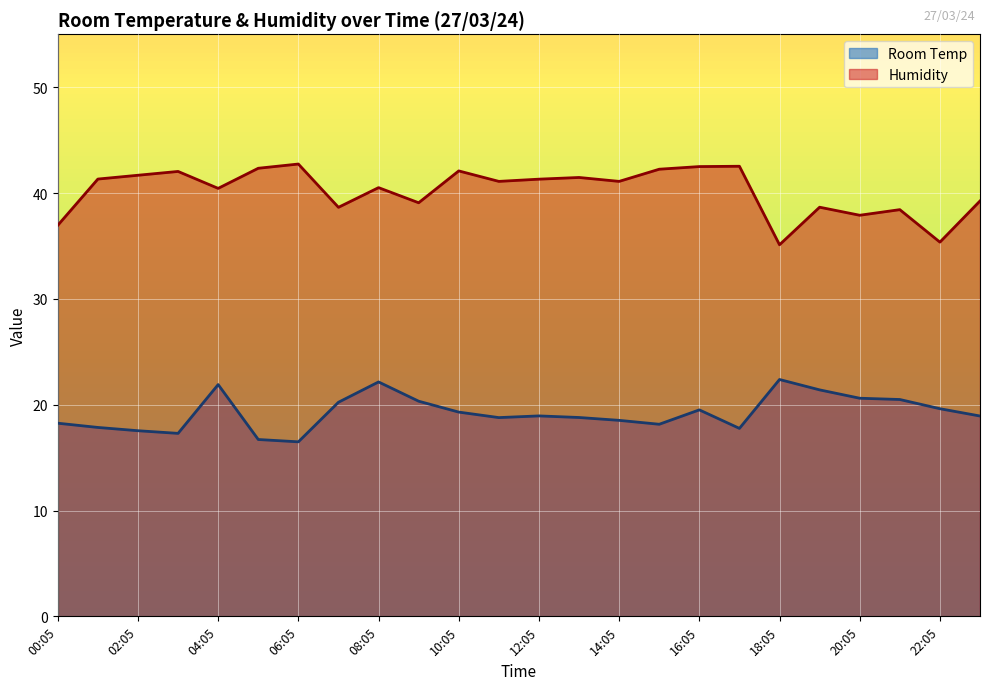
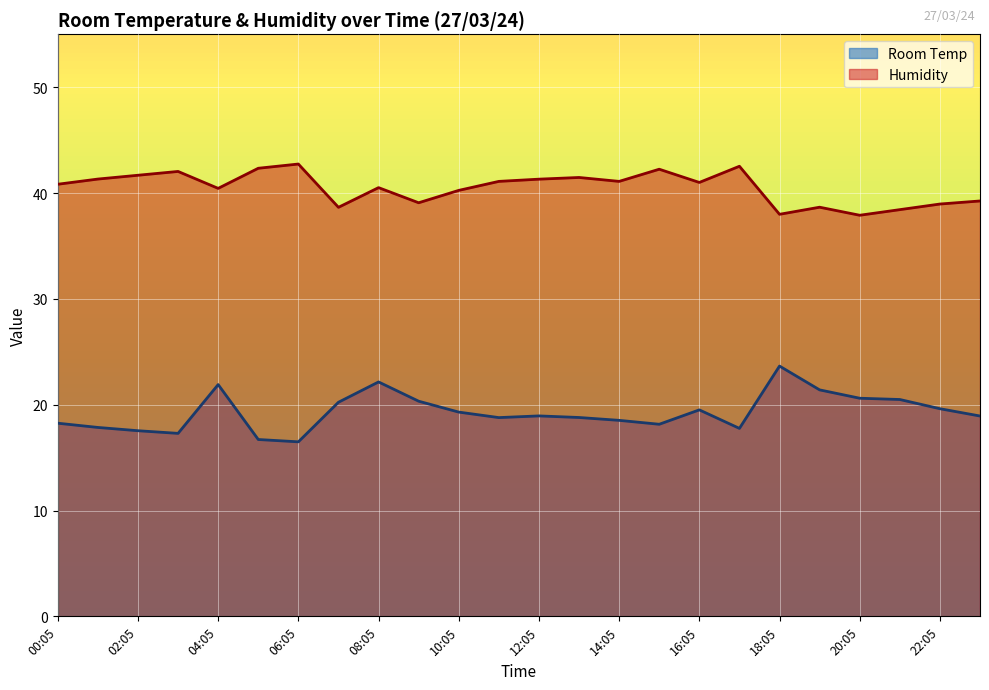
  {
    "Room Temp": {
      "00:05": 18.3,
      "02:05": 17.5,
      "04:05": 21.9,
      "06:05": 16.5,
      "08:05": 22.2,
      "10:05": 19.3,
      "12:05": 18.9,
      "14:05": 18.5,
      "16:05": 19.5,
-     "18:05": 22.4,
+     "18:05": 23.7,
      "20:05": 20.6,
      "22:05": 19.6
    },
    "Humidity": {
-     "00:05": 37.0,
+     "00:05": 40.8,
      "02:05": 41.7,
      "04:05": 40.4,
      "06:05": 42.7,
      "08:05": 40.5,
-     "10:05": 42.1,
+     "10:05": 40.3,
      "12:05": 41.3,
      "14:05": 41.1,
-     "16:05": 42.5,
-     "18:05": 35.1,
+     "16:05": 41.0,
+     "18:05": 38.0,
      "20:05": 37.9,
-     "22:05": 35.4
+     "22:05": 39.0
    }
  }
